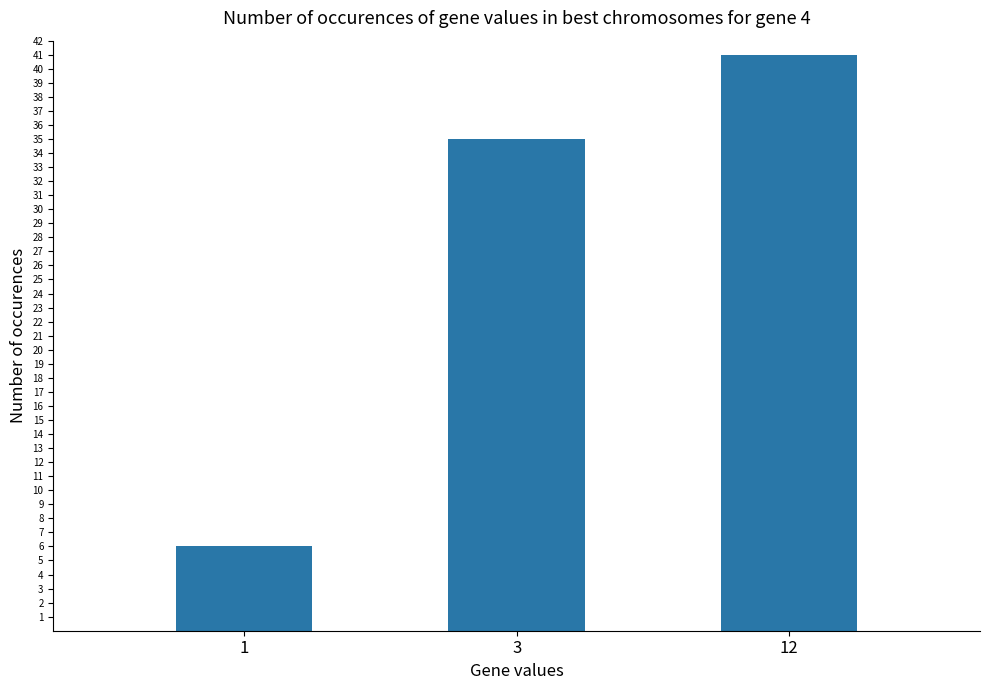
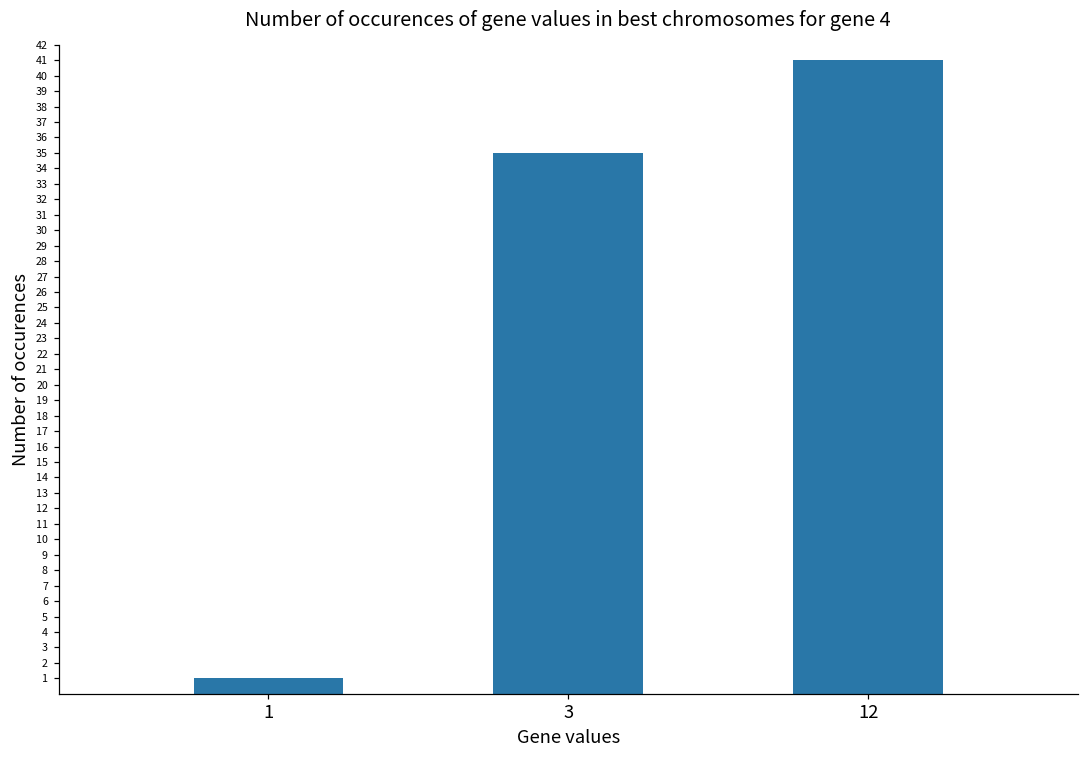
  {
-   "1": 6,
+   "1": 1,
    "3": 35,
    "12": 41
  }
